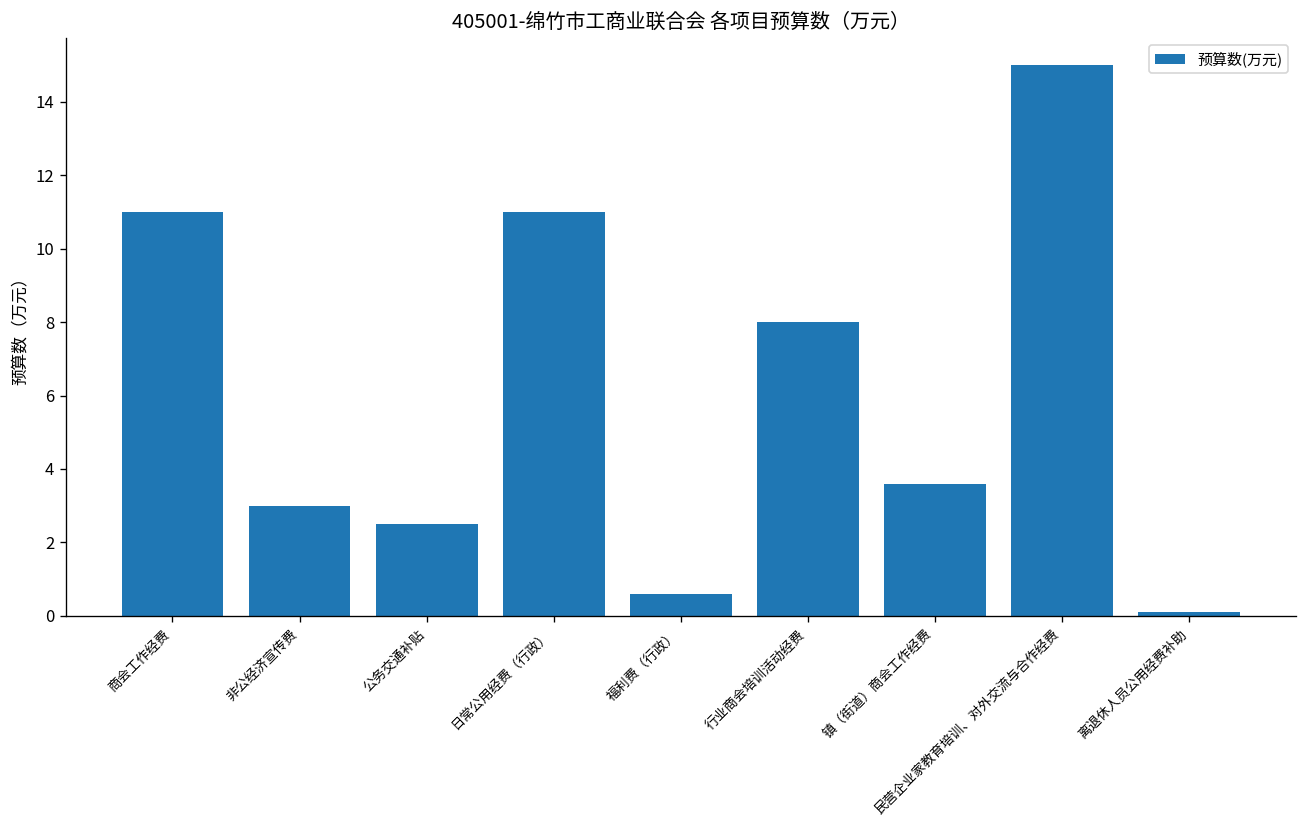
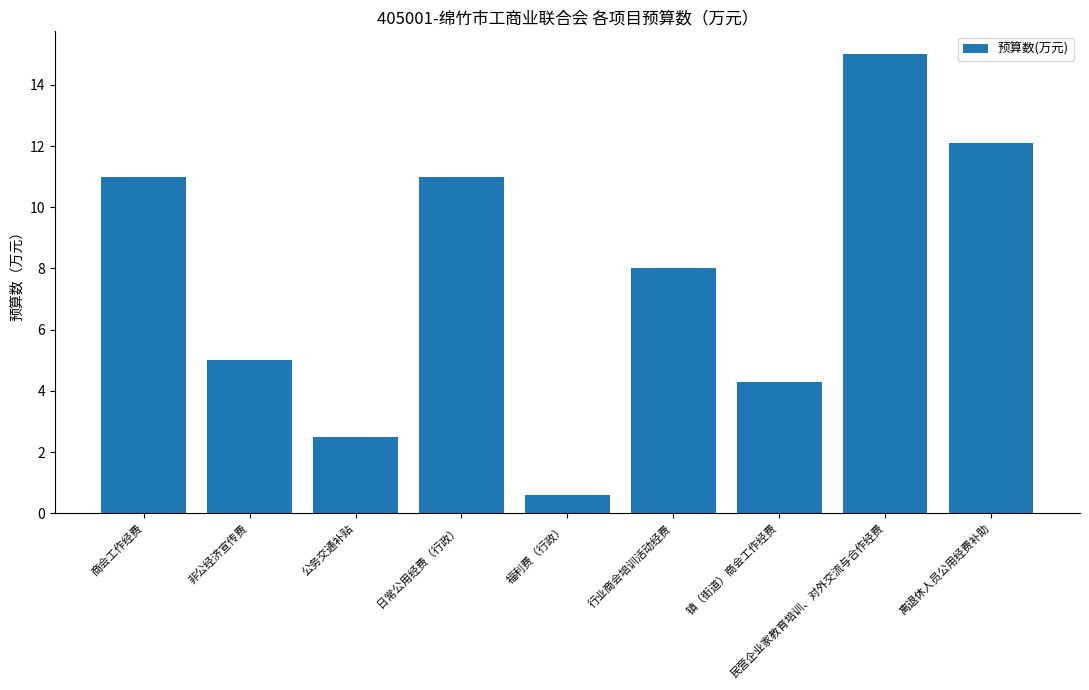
  {
    "商会工作经费": 11.0,
-   "非公经济宣传费": 3,
+   "非公经济宣传费": 5,
    "公务交通补贴": 2.5,
    "日常公用经费（行政）": 11.0,
    "福利费（行政）": 0.6,
    "行业商会培训活动经费": 8.0,
-   "镇（街道）商会工作经费": 3.6,
+   "镇（街道）商会工作经费": 4.3,
    "民营企业家教育培训、对外交流与合作经费": 15.0,
-   "离退休人员公用经费补助": 0.1
+   "离退休人员公用经费补助": 12.1
  }
